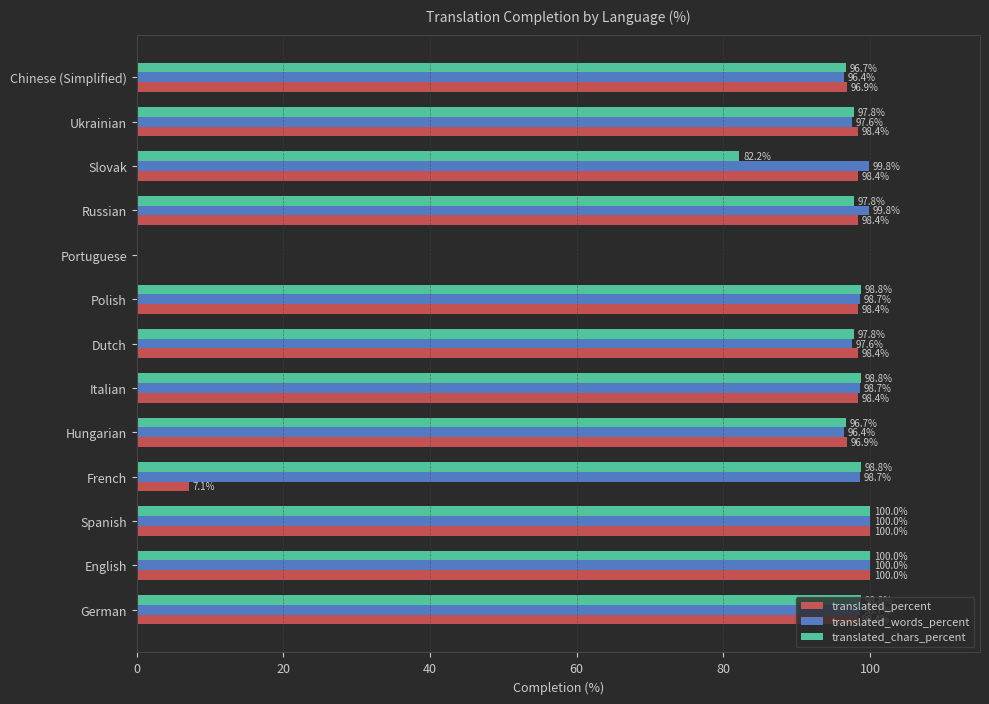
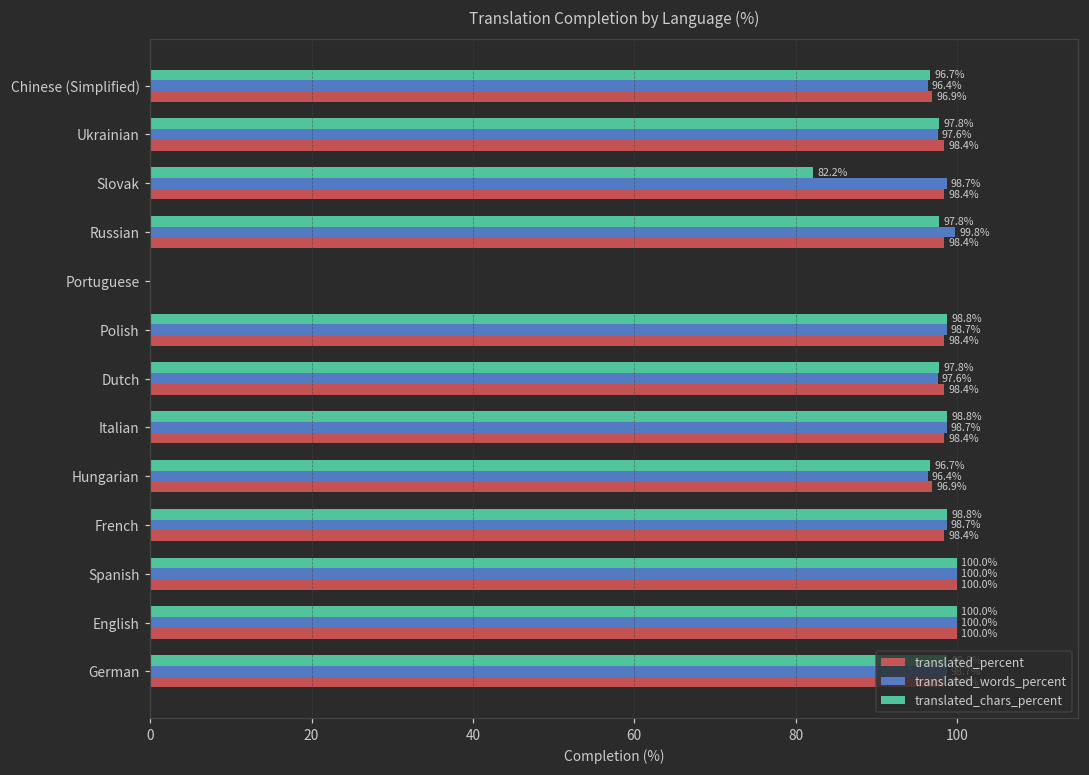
  {
    "translated_percent": {
      "Chinese (Simplified)": "96.9%",
      "Ukrainian": "98.4%",
      "Slovak": "98.4%",
      "Russian": "98.4%",
      "Polish": "98.4%",
      "Dutch": "98.4%",
      "Italian": "98.4%",
      "Hungarian": "96.9%",
-     "French": "7.1%",
+     "French": "98.4%",
      "Spanish": "100.0%",
      "English": "100.0%"
    },
    "translated_words_percent": {
      "Chinese (Simplified)": "96.4%",
      "Ukrainian": "97.6%",
-     "Slovak": "99.8%",
+     "Slovak": "98.7%",
      "Russian": "99.8%",
      "Polish": "98.7%",
      "Dutch": "97.6%",
      "Italian": "98.7%",
      "Hungarian": "96.4%",
      "French": "98.7%",
      "Spanish": "100.0%",
      "English": "100.0%"
    },
    "translated_chars_percent": {
      "Chinese (Simplified)": "96.7%",
      "Ukrainian": "97.8%",
      "Slovak": "82.2%",
      "Russian": "97.8%",
      "Polish": "98.8%",
      "Dutch": "97.8%",
      "Italian": "98.8%",
      "Hungarian": "96.7%",
      "French": "98.8%",
      "Spanish": "100.0%",
      "English": "100.0%"
    }
  }
